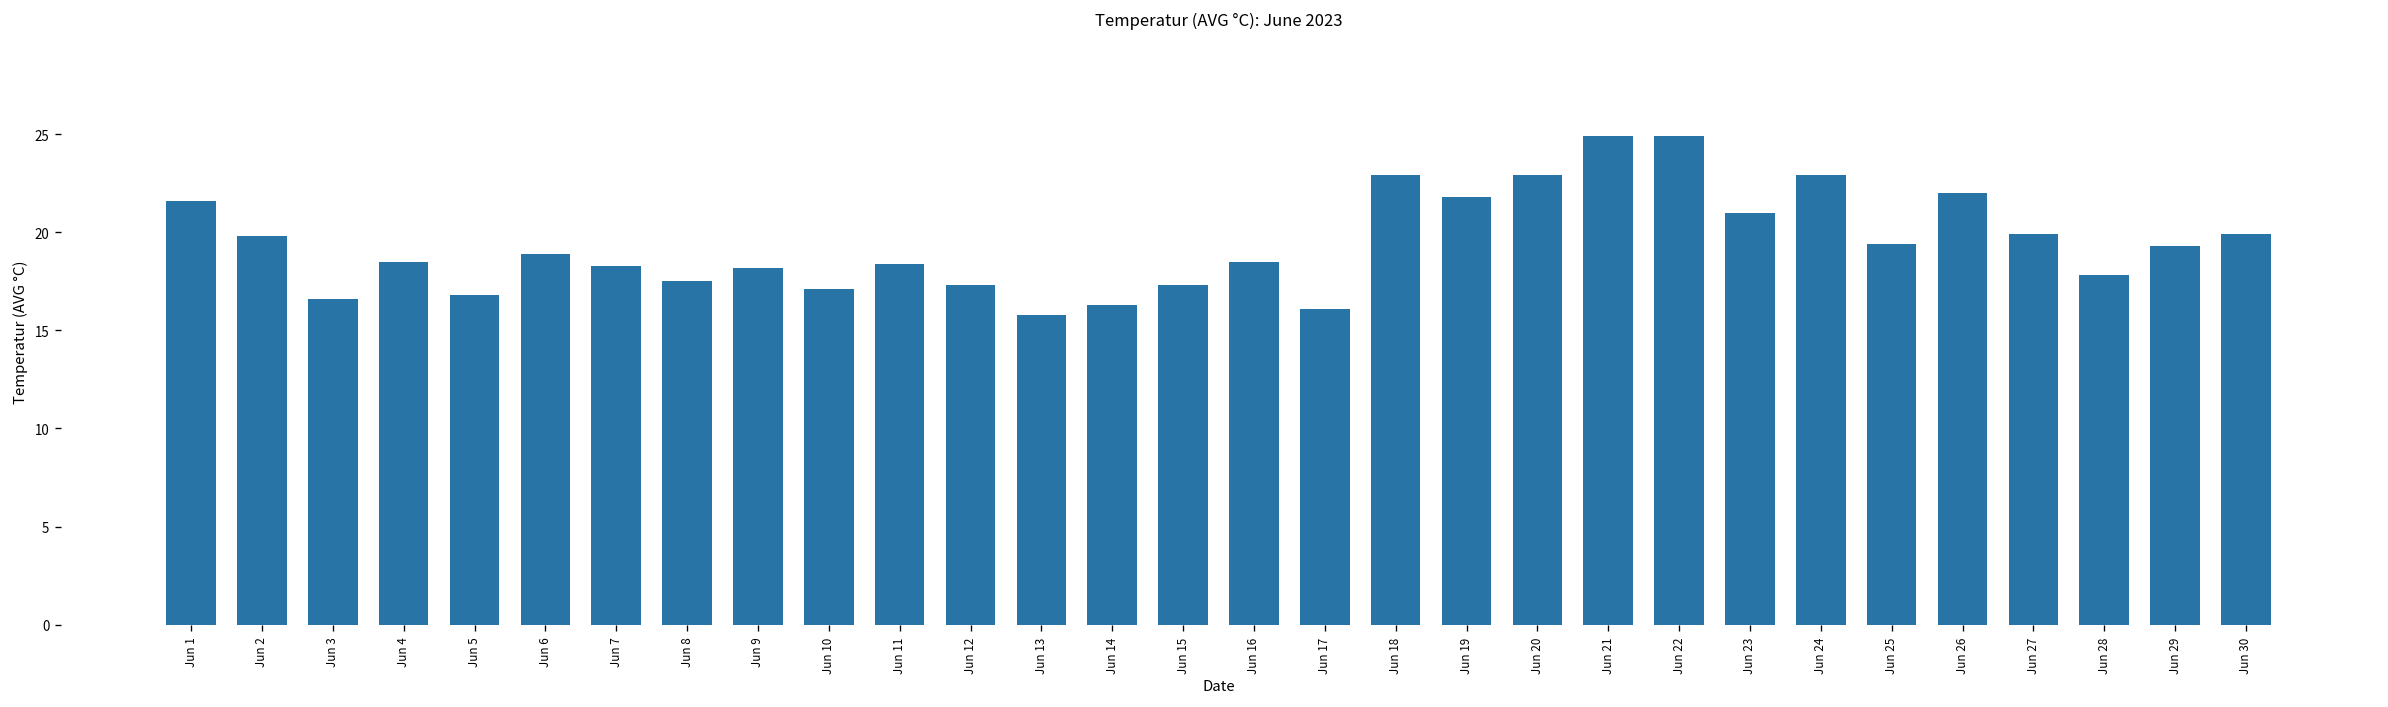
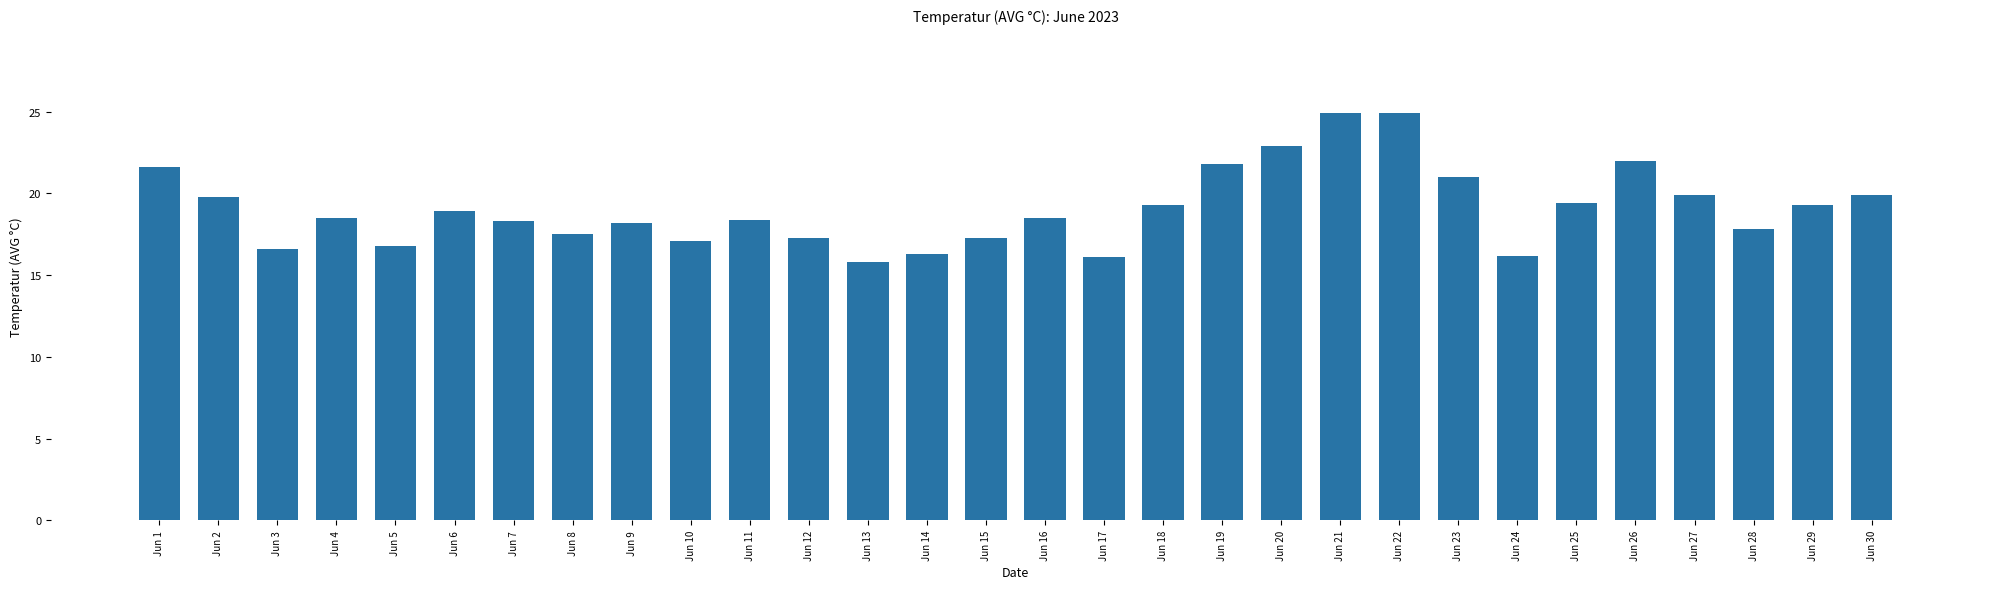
  {
    "Jun 1": 21.6,
    "Jun 2": 19.8,
    "Jun 3": 16.6,
    "Jun 4": 18.5,
    "Jun 5": 16.8,
    "Jun 6": 18.9,
    "Jun 7": 18.3,
    "Jun 8": 17.5,
    "Jun 9": 18.2,
    "Jun 10": 17.1,
    "Jun 11": 18.4,
    "Jun 12": 17.3,
    "Jun 13": 15.8,
    "Jun 14": 16.3,
    "Jun 15": 17.3,
    "Jun 16": 18.5,
    "Jun 17": 16.1,
-   "Jun 18": 22.9,
+   "Jun 18": 19.3,
    "Jun 19": 21.8,
    "Jun 20": 22.9,
    "Jun 21": 24.9,
    "Jun 22": 24.9,
    "Jun 23": 21.0,
-   "Jun 24": 22.9,
+   "Jun 24": 16.2,
    "Jun 25": 19.4,
    "Jun 26": 22.0,
    "Jun 27": 19.9,
    "Jun 28": 17.8,
    "Jun 29": 19.3,
    "Jun 30": 19.9
  }
